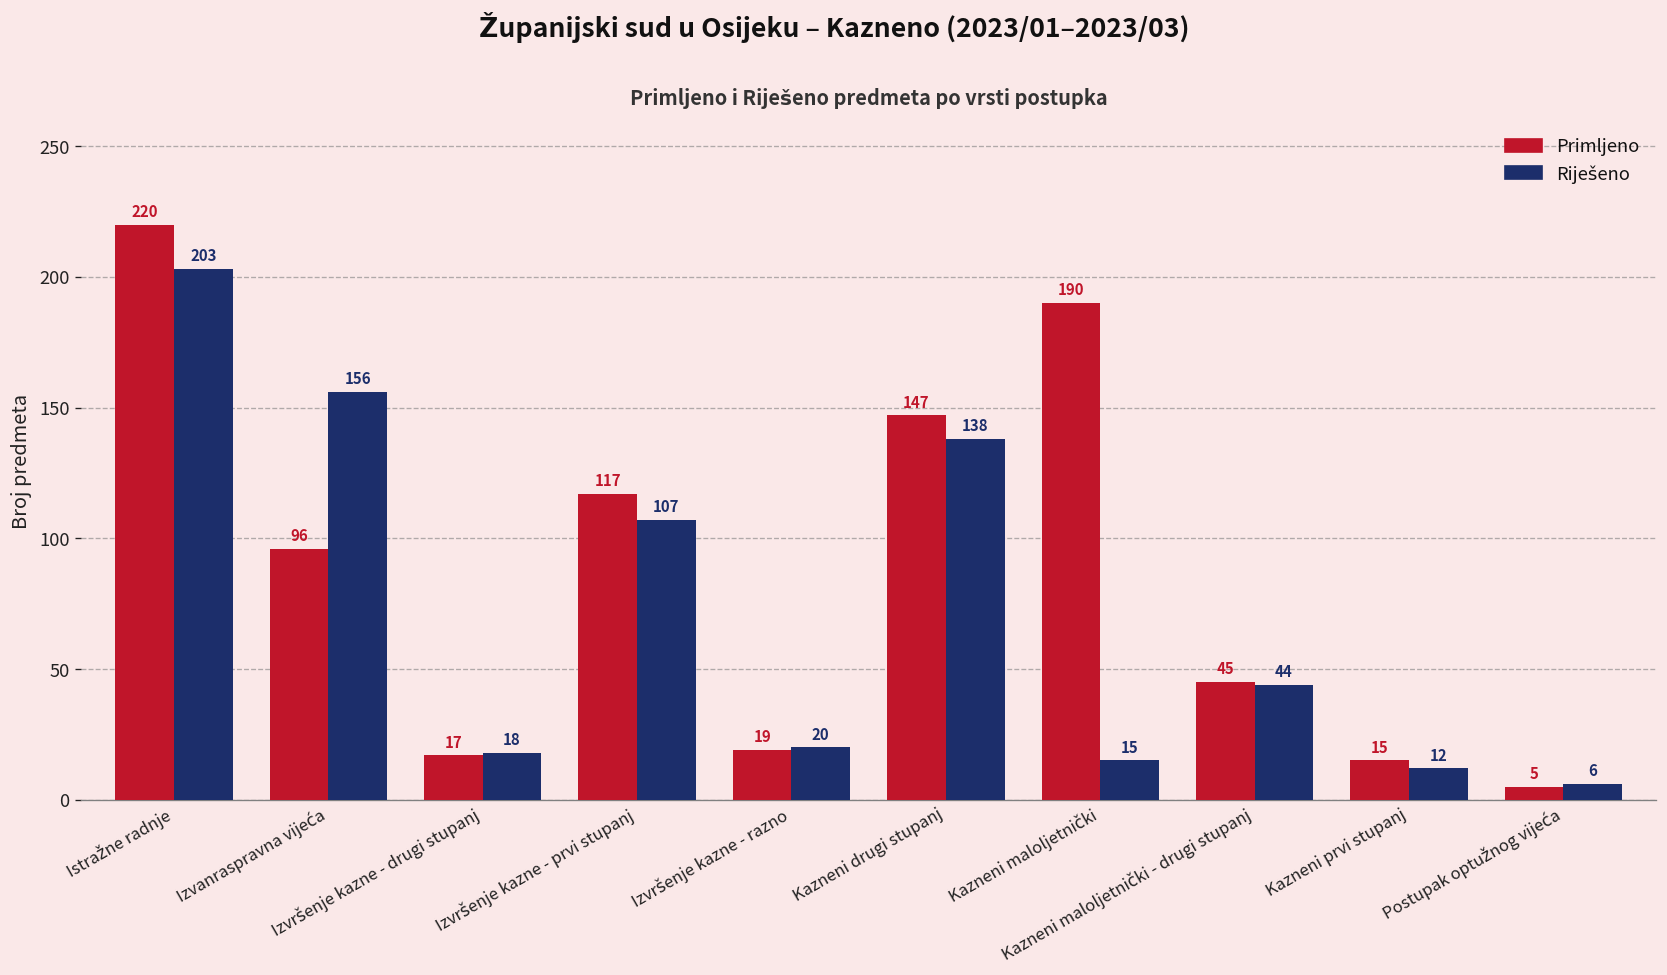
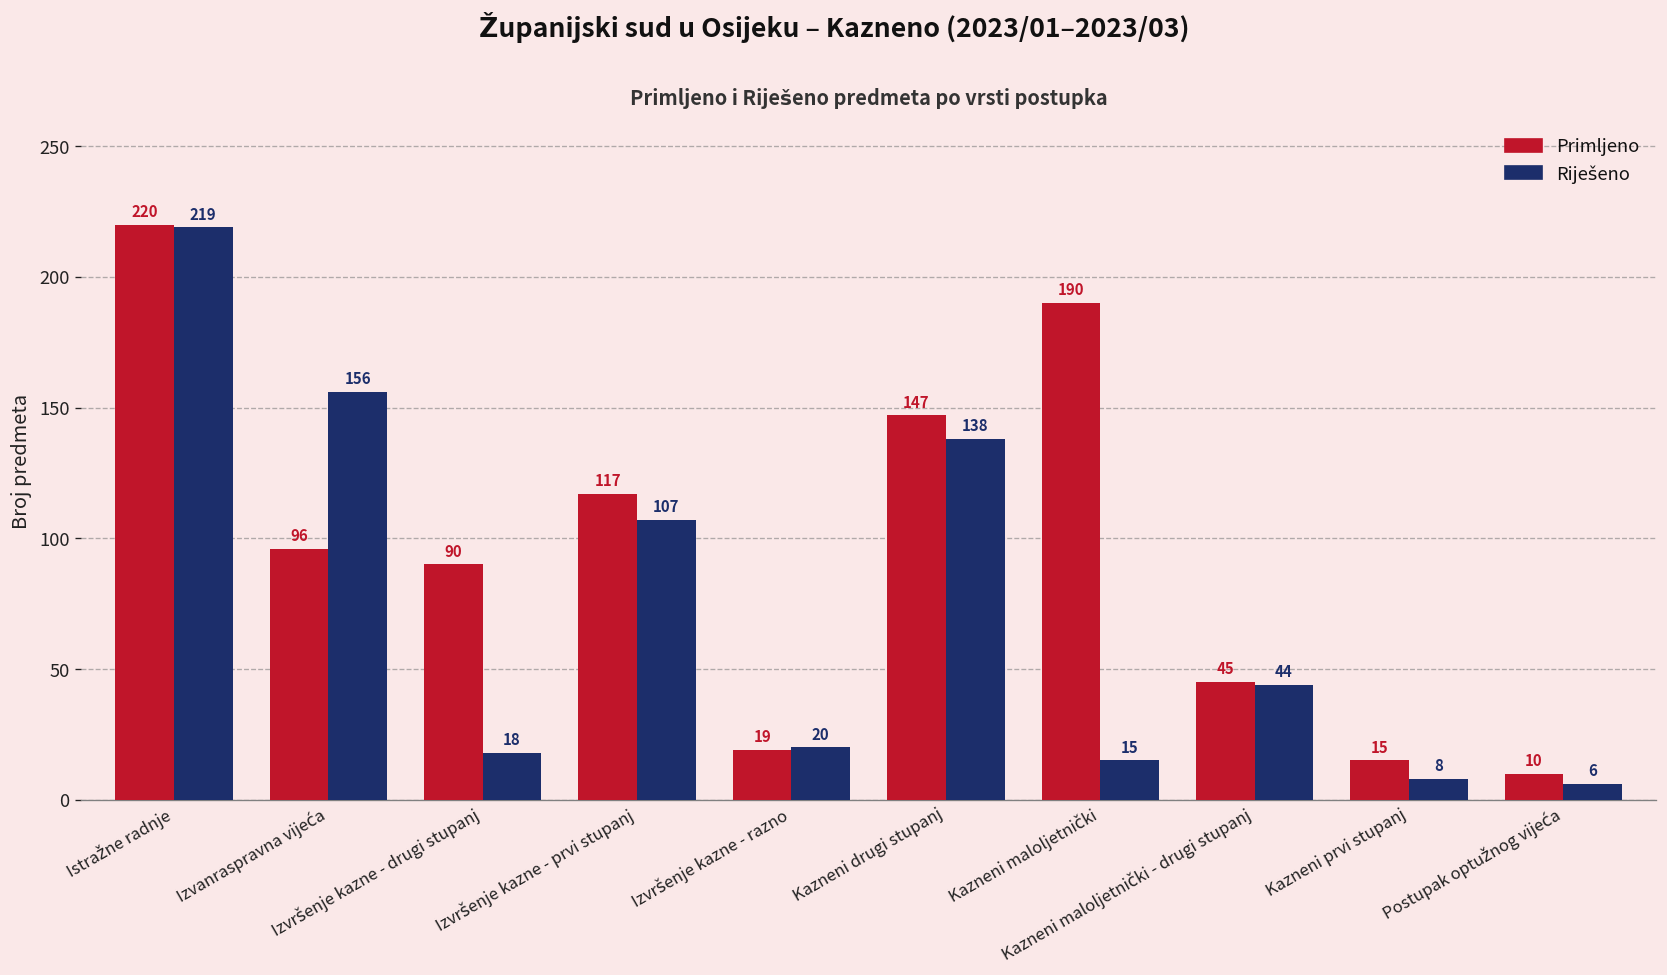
  {
    "Primljeno": {
      "Istražne radnje": 220,
      "Izvanraspravna vijeća": 96,
-     "Izvršenje kazne - drugi stupanj": 17,
+     "Izvršenje kazne - drugi stupanj": 90,
      "Izvršenje kazne - prvi stupanj": 117,
      "Izvršenje kazne - razno": 19,
      "Kazneni drugi stupanj": 147,
      "Kazneni maloljetnički": 190,
      "Kazneni maloljetnički - drugi stupanj": 45,
      "Kazneni prvi stupanj": 15,
-     "Postupak optužnog vijeća": 5
+     "Postupak optužnog vijeća": 10
    },
    "Riješeno": {
-     "Istražne radnje": 203,
+     "Istražne radnje": 219,
      "Izvanraspravna vijeća": 156,
      "Izvršenje kazne - drugi stupanj": 18,
      "Izvršenje kazne - prvi stupanj": 107,
      "Izvršenje kazne - razno": 20,
      "Kazneni drugi stupanj": 138,
      "Kazneni maloljetnički": 15,
      "Kazneni maloljetnički - drugi stupanj": 44,
-     "Kazneni prvi stupanj": 12,
+     "Kazneni prvi stupanj": 8,
      "Postupak optužnog vijeća": 6
    }
  }
